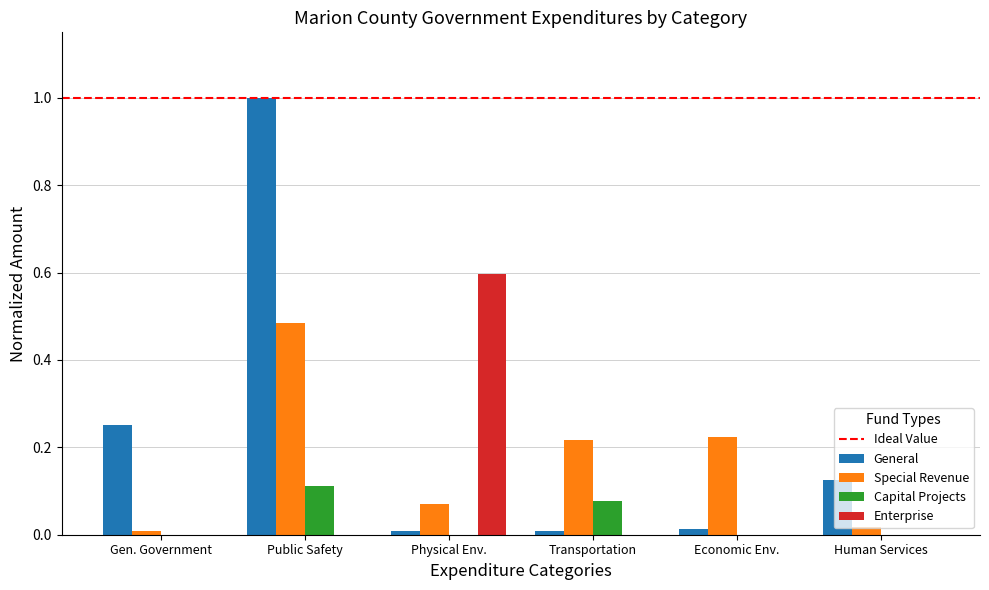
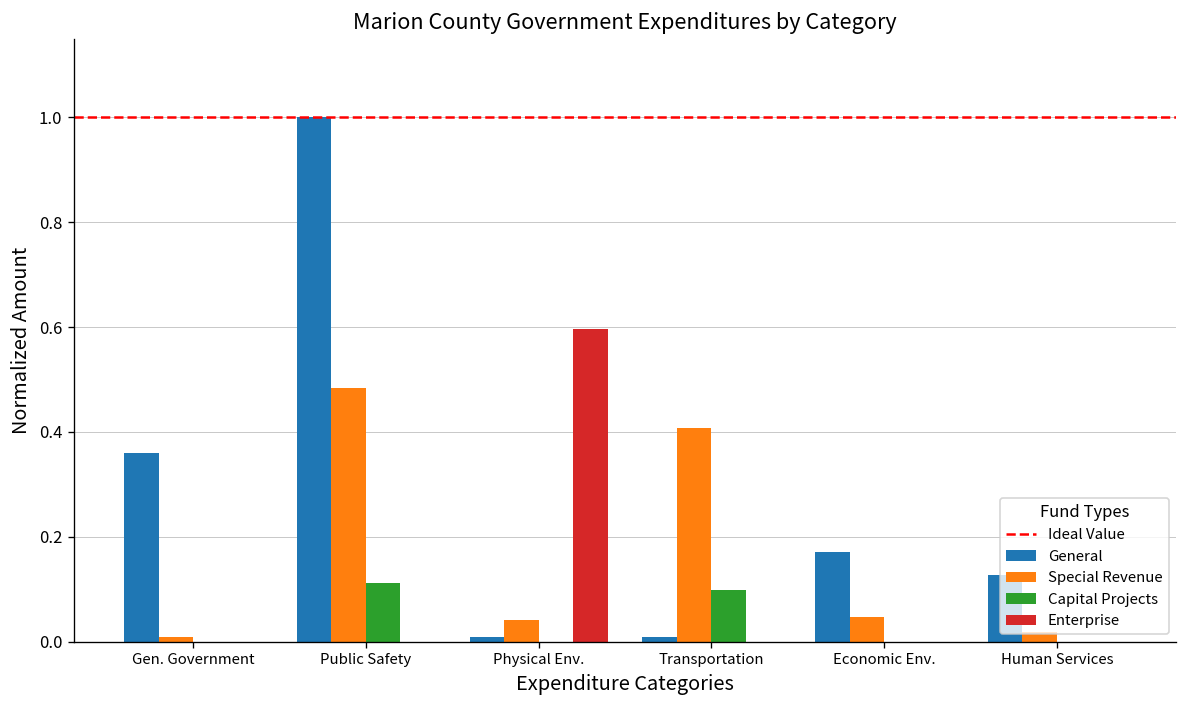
  {
    "General": {
-     "Gen. Government": 0.25,
+     "Gen. Government": 0.36,
      "Public Safety": 1.00,
      "Physical Env.": 0.01,
      "Transportation": 0.01,
-     "Economic Env.": 0.01
+     "Economic Env.": 0.17
    },
    "Special Revenue": {
      "Gen. Government": 0.01,
      "Public Safety": 0.48,
-     "Physical Env.": 0.07,
-     "Transportation": 0.22,
-     "Economic Env.": 0.22
+     "Physical Env.": 0.04,
+     "Transportation": 0.41,
+     "Economic Env.": 0.05
    },
    "Capital Projects": {
      "Public Safety": 0.11,
      "Physical Env.": 0.00,
-     "Transportation": 0.08,
+     "Transportation": 0.10,
      "Economic Env.": 0.00,
      "Human Services": 0.00
    },
    "Enterprise": {
      "Gen. Government": 0.00,
      "Public Safety": 0.00,
      "Physical Env.": 0.60,
      "Transportation": 0.00,
      "Economic Env.": 0.00,
      "Human Services": 0.00
    }
  }
